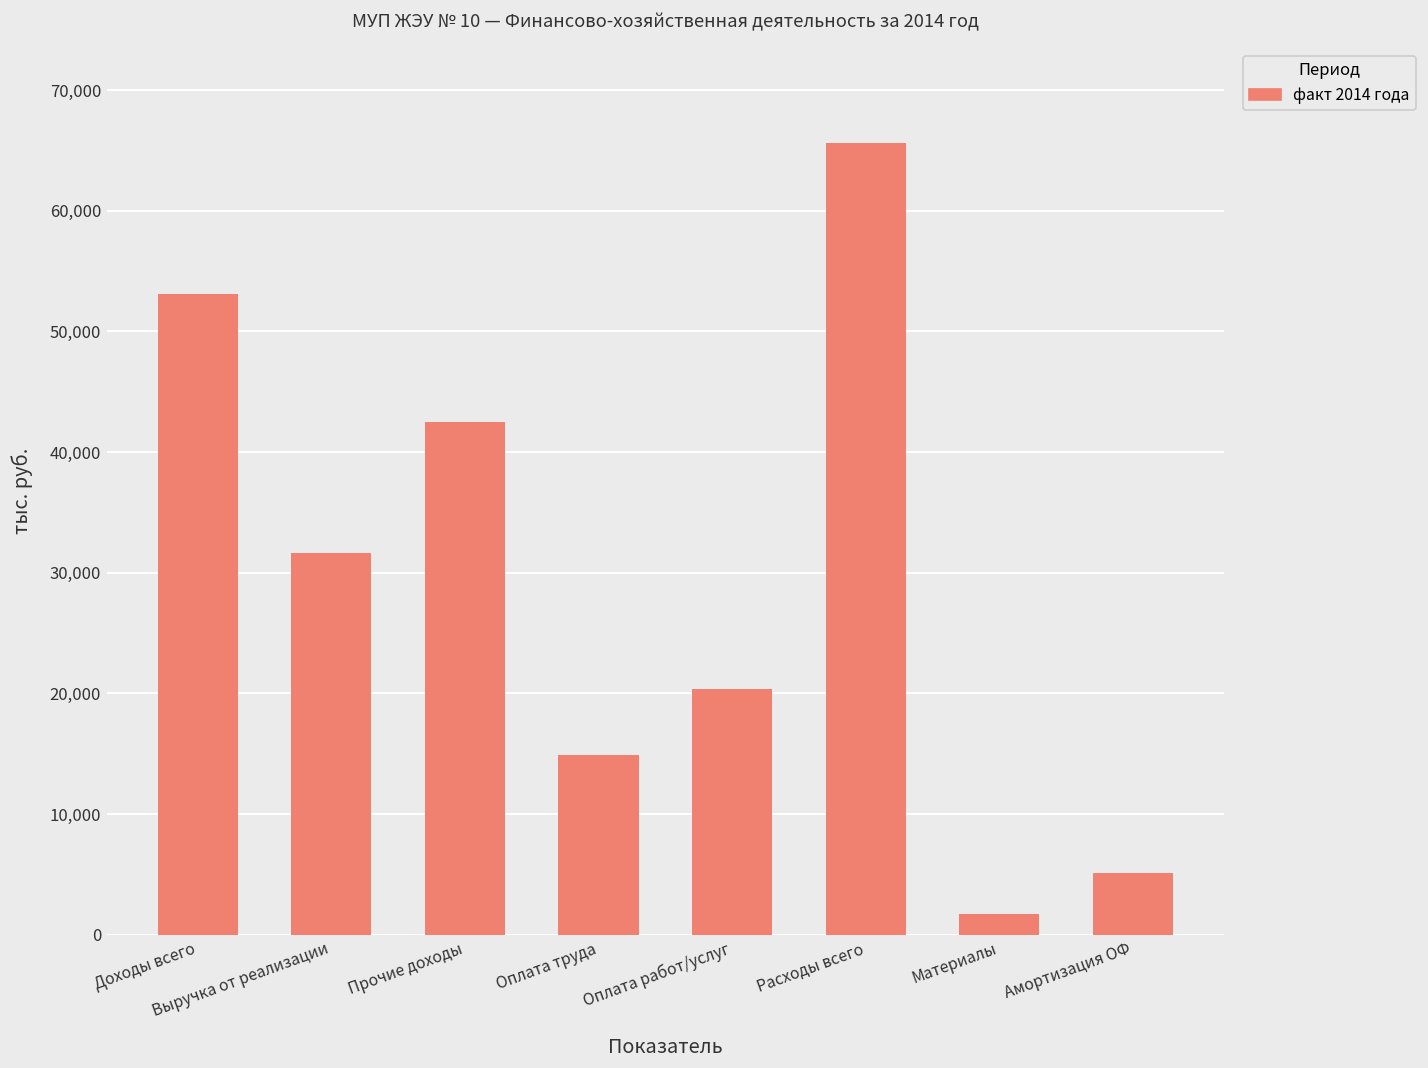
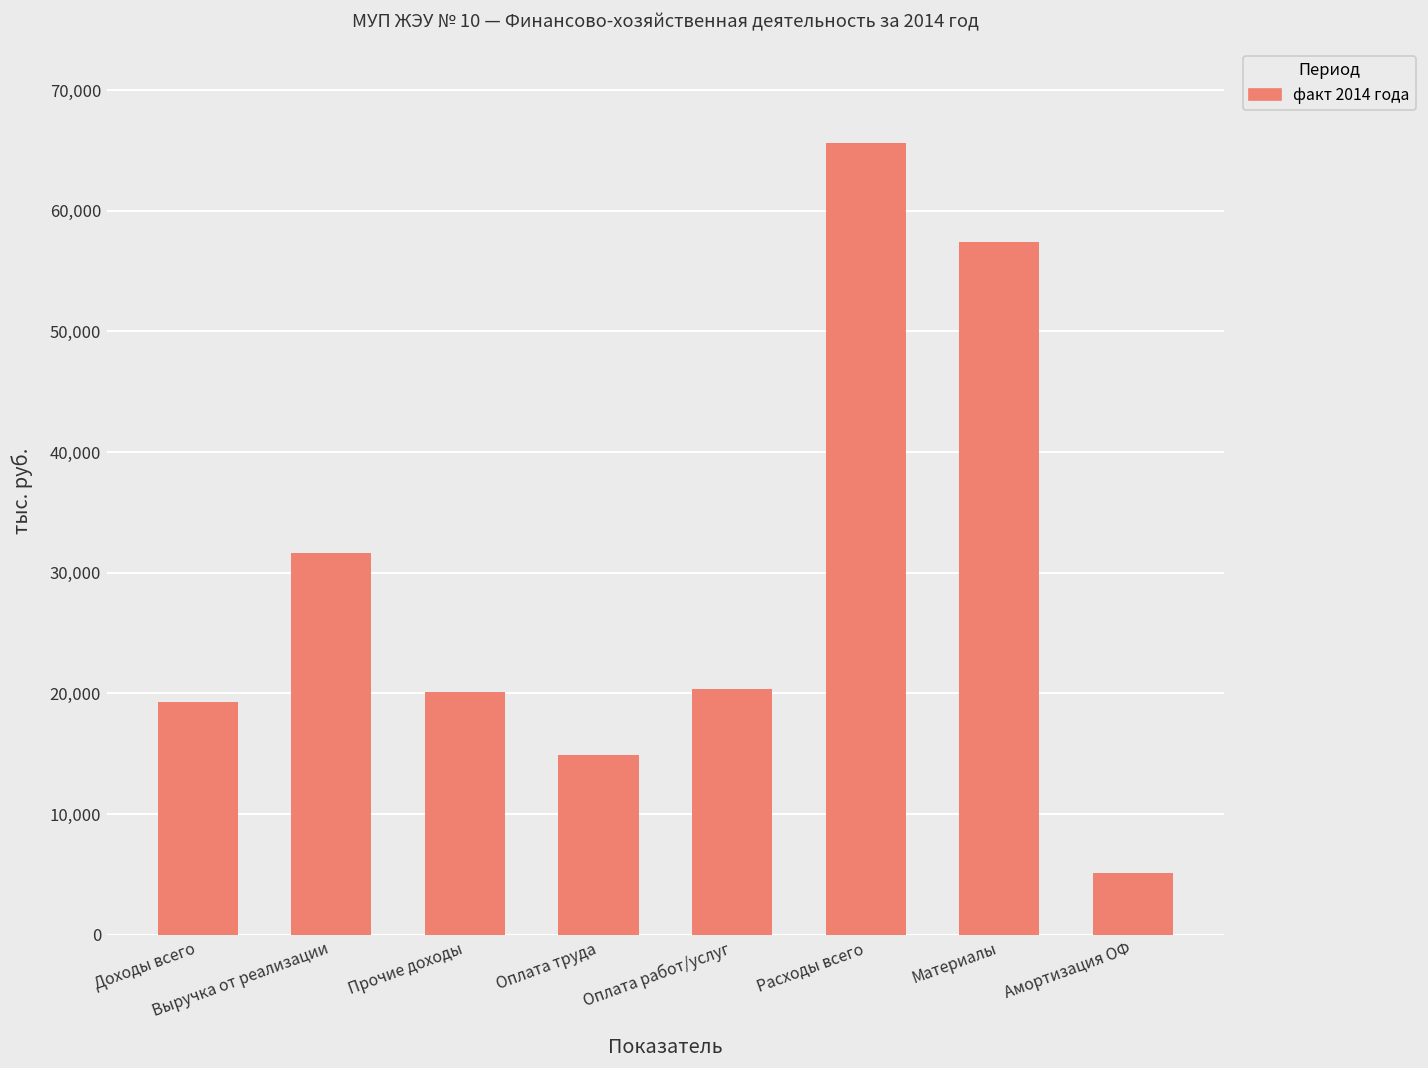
  {
-   "Доходы всего": "53,100",
+   "Доходы всего": "19,300",
    "Выручка от реализации": "31,700",
-   "Прочие доходы": "42,500",
+   "Прочие доходы": "20,200",
    "Оплата труда": "14,900",
    "Оплата работ/услуг": "20,300",
    "Расходы всего": "65,600",
-   "Материалы": "1,800",
+   "Материалы": "57,400",
    "Амортизация ОФ": "5,200"
  }
